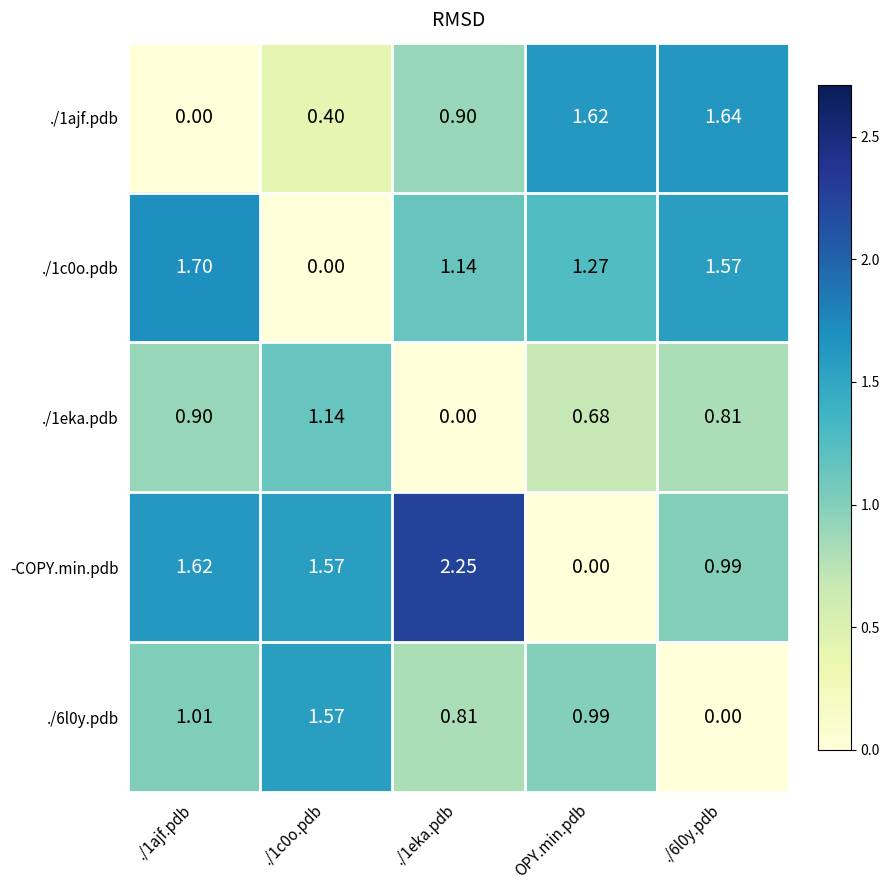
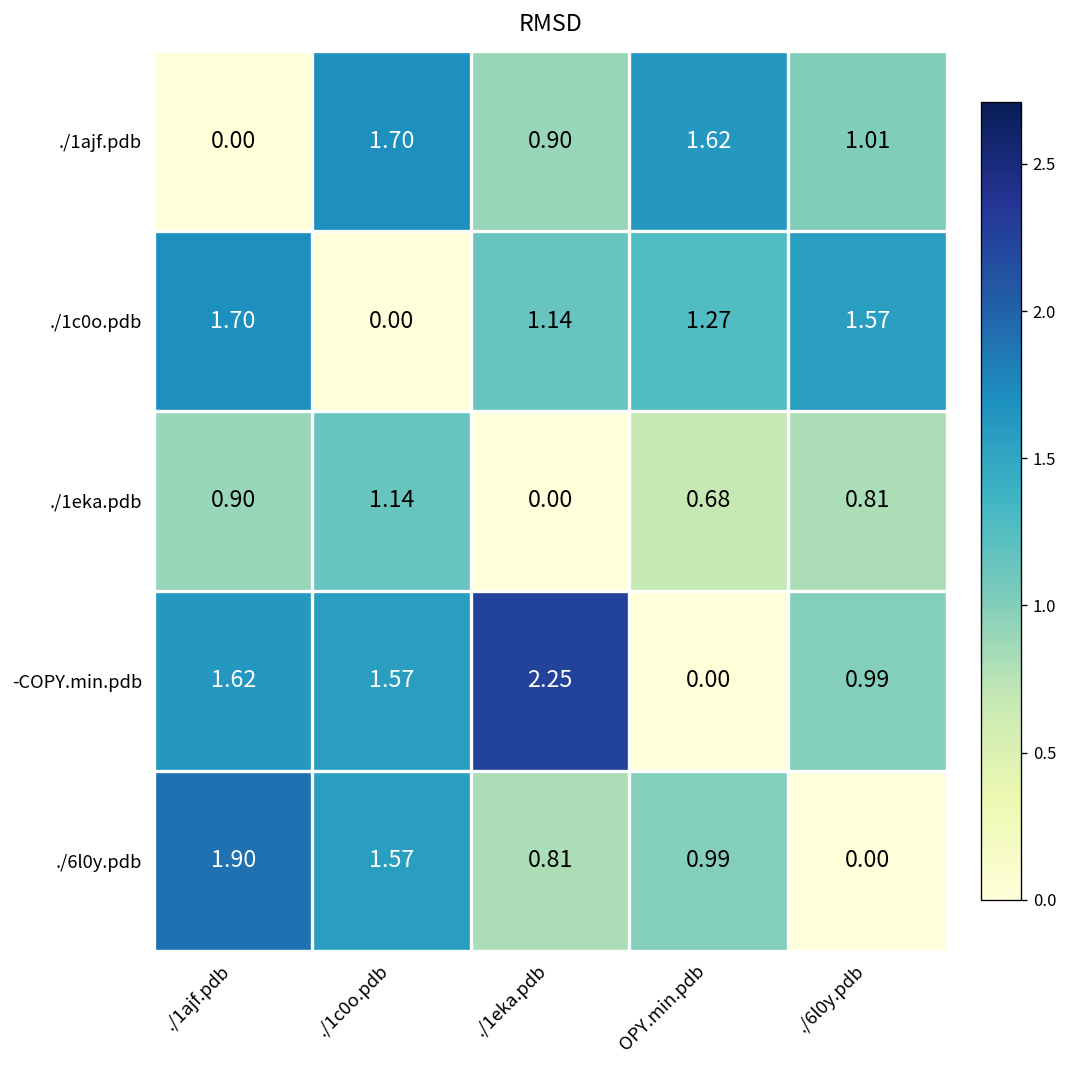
  {
    "./1ajf.pdb": {
      "./1ajf.pdb": 0.00,
-     "./1c0o.pdb": 0.40,
+     "./1c0o.pdb": 1.70,
      "./1eka.pdb": 0.90,
      "OPY.min.pdb": 1.62,
-     "./6l0y.pdb": 1.64
+     "./6l0y.pdb": 1.01
    },
    "./1c0o.pdb": {
      "./1ajf.pdb": 1.70,
      "./1c0o.pdb": 0.00,
      "./1eka.pdb": 1.14,
      "OPY.min.pdb": 1.27,
      "./6l0y.pdb": 1.57
    },
    "./1eka.pdb": {
      "./1ajf.pdb": 0.90,
      "./1c0o.pdb": 1.14,
      "./1eka.pdb": 0.00,
      "OPY.min.pdb": 0.68,
      "./6l0y.pdb": 0.81
    },
    "-COPY.min.pdb": {
      "./1ajf.pdb": 1.62,
      "./1c0o.pdb": 1.57,
      "./1eka.pdb": 2.25,
      "OPY.min.pdb": 0.00,
      "./6l0y.pdb": 0.99
    },
    "./6l0y.pdb": {
-     "./1ajf.pdb": 1.01,
+     "./1ajf.pdb": 1.90,
      "./1c0o.pdb": 1.57,
      "./1eka.pdb": 0.81,
      "OPY.min.pdb": 0.99,
      "./6l0y.pdb": 0.00
    }
  }
